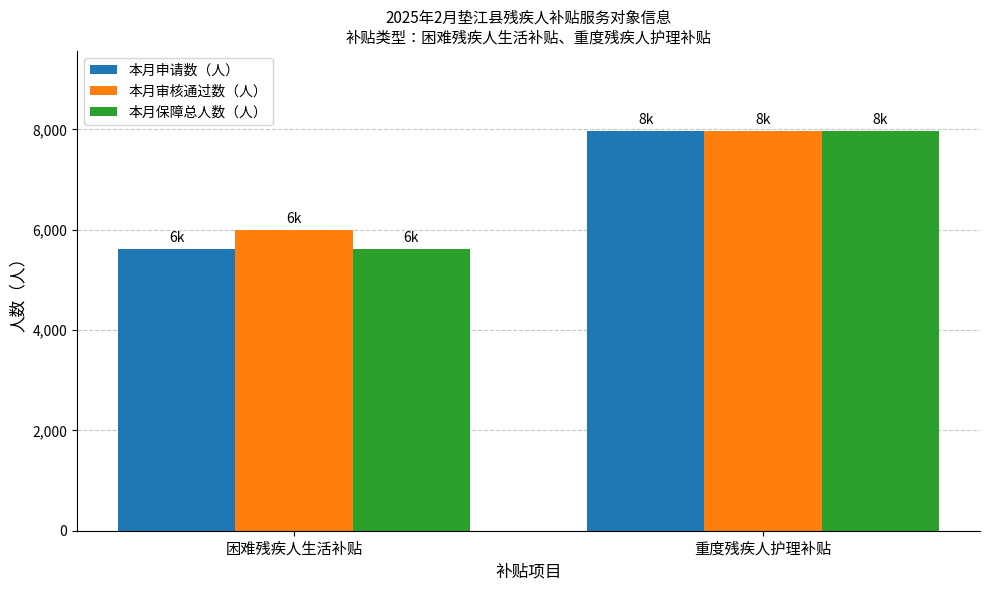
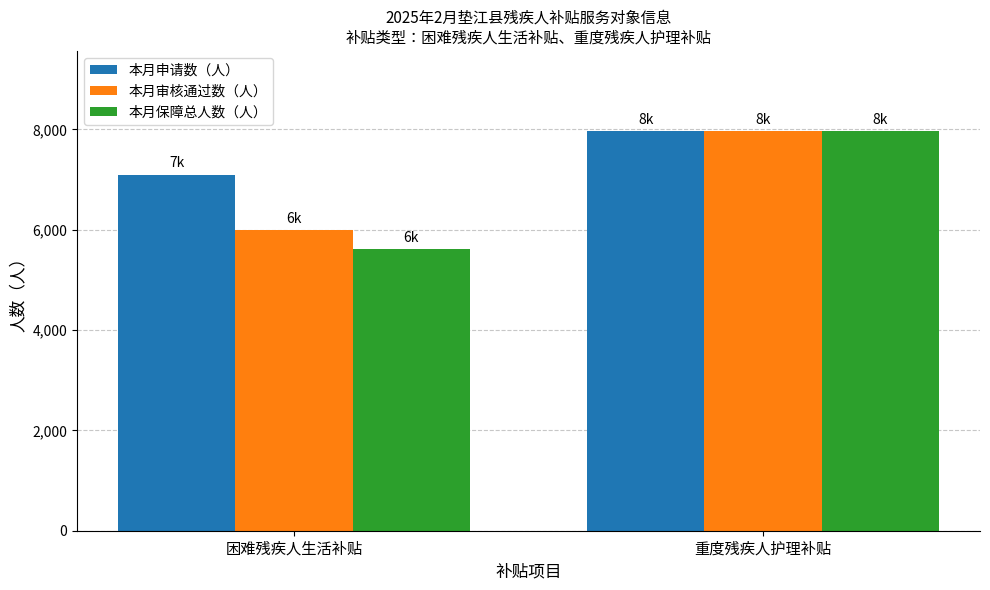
  {
    "本月申请数（人）": {
-     "困难残疾人生活补贴": "6k",
+     "困难残疾人生活补贴": "7k",
      "重度残疾人护理补贴": "8k"
    },
    "本月审核通过数（人）": {
      "困难残疾人生活补贴": "6k",
      "重度残疾人护理补贴": "8k"
    },
    "本月保障总人数（人）": {
      "困难残疾人生活补贴": "6k",
      "重度残疾人护理补贴": "8k"
    }
  }
